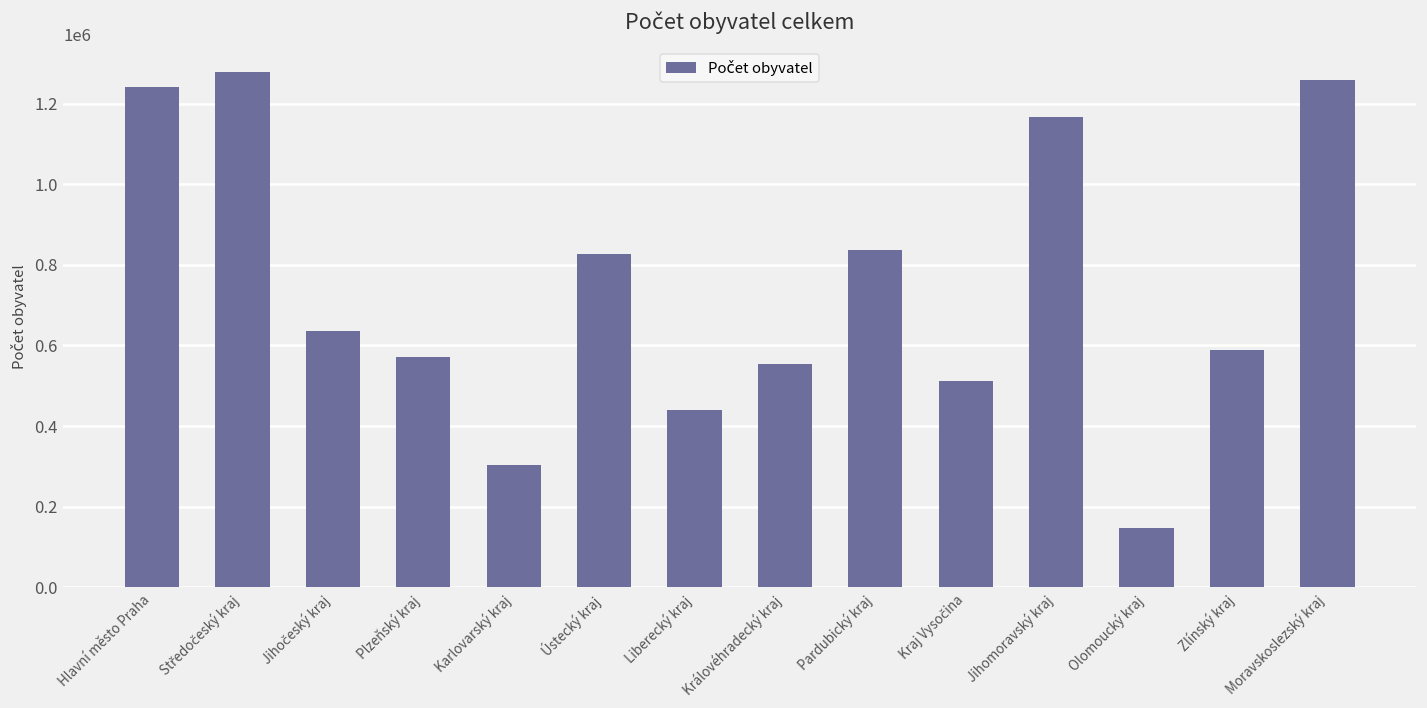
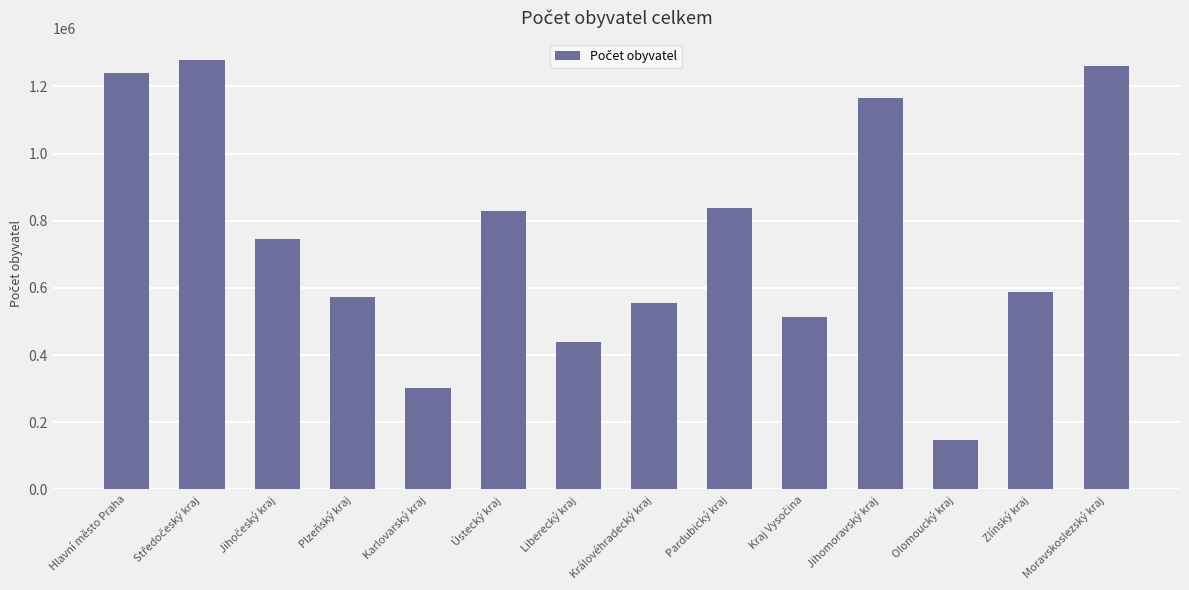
  {
    "Hlavní město Praha": 1240000,
    "Středočeský kraj": 1280000,
-   "Jihočeský kraj": 640000,
+   "Jihočeský kraj": 740000,
    "Plzeňský kraj": 570000,
    "Karlovarský kraj": 300000,
    "Ústecký kraj": 830000,
    "Liberecký kraj": 440000,
    "Královéhradecký kraj": 550000,
    "Pardubický kraj": 840000,
    "Kraj Vysočina": 510000,
    "Jihomoravský kraj": 1170000,
    "Olomoucký kraj": 150000,
    "Zlínský kraj": 590000,
    "Moravskoslezský kraj": 1260000
  }
